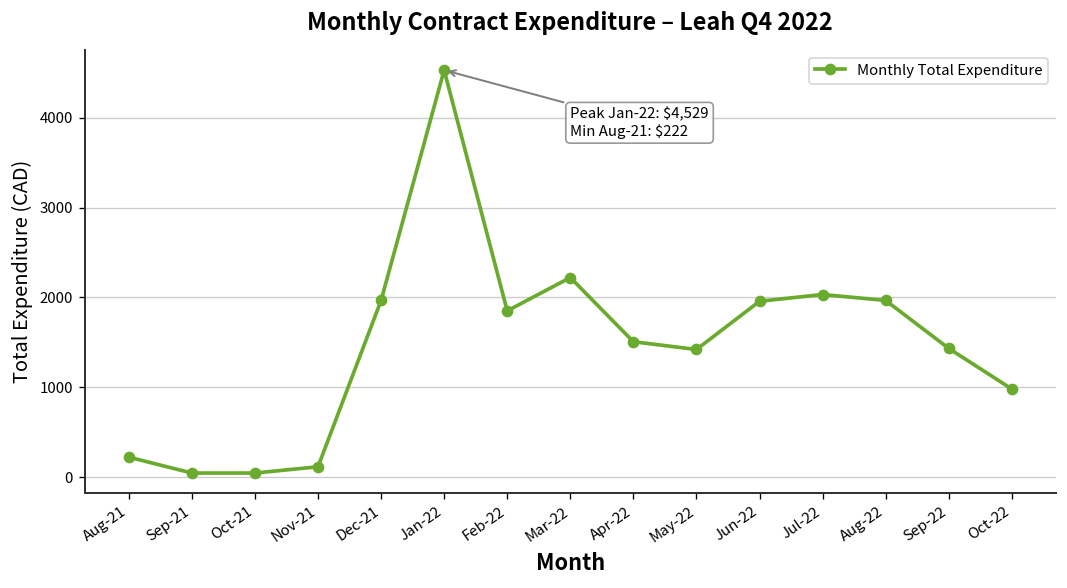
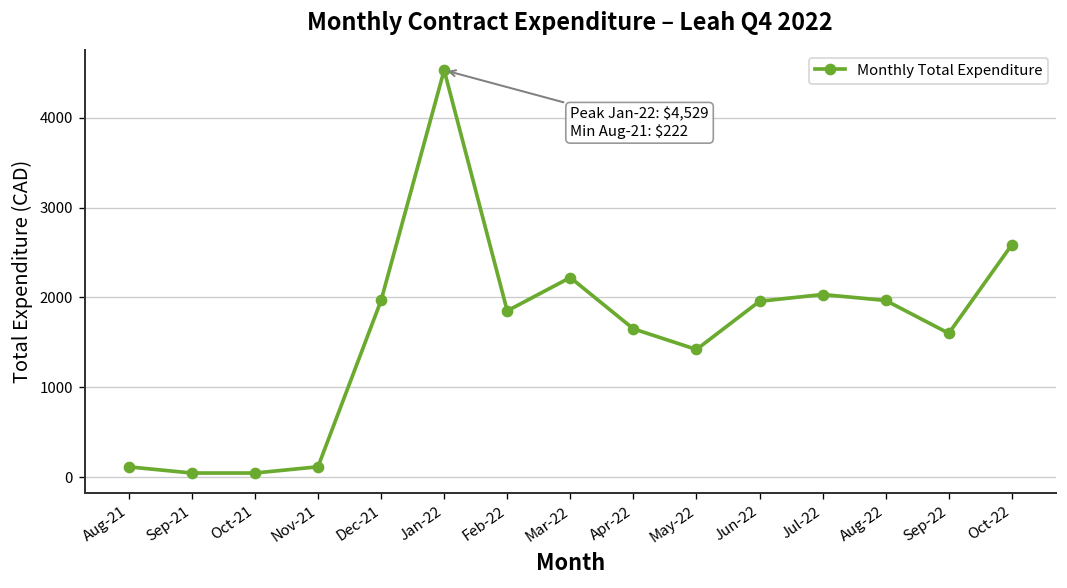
  {
-   "Aug-21": 200,
+   "Aug-21": 100,
    "Sep-21": 0,
    "Oct-21": 0,
    "Nov-21": 100,
    "Dec-21": 2000,
    "Jan-22": 4500,
    "Feb-22": 1900,
    "Mar-22": 2200,
-   "Apr-22": 1500,
+   "Apr-22": 1700,
    "May-22": 1400,
    "Jun-22": 2000,
    "Jul-22": 2000,
    "Aug-22": 2000,
-   "Sep-22": 1400,
-   "Oct-22": 1000
+   "Sep-22": 1600,
+   "Oct-22": 2600
  }
